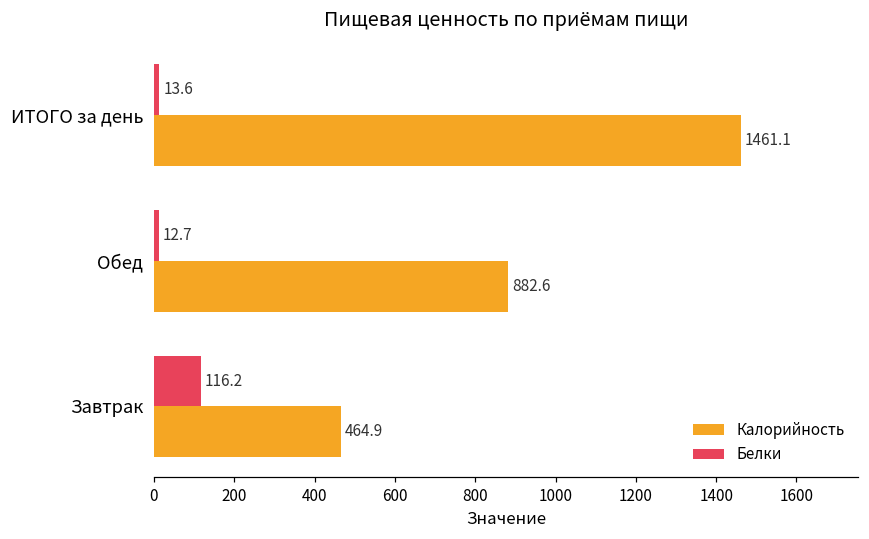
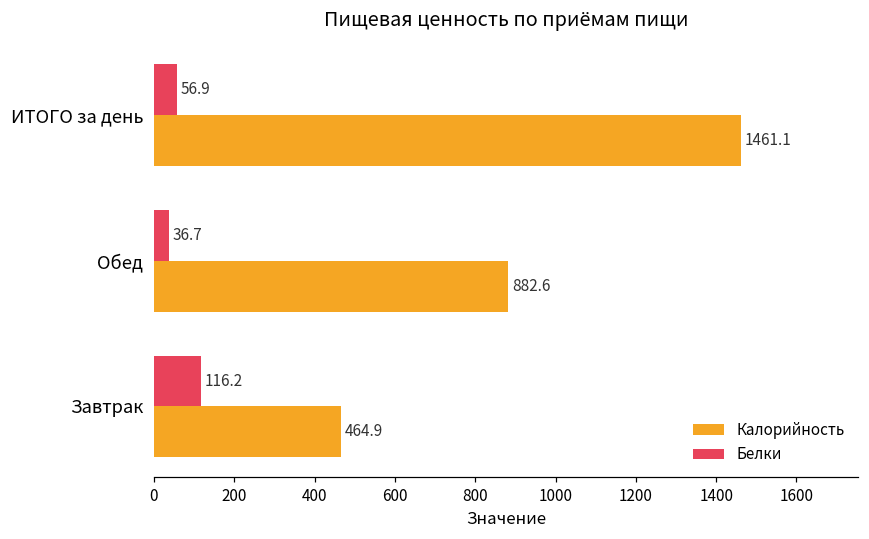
  {
    "Калорийность": {
      "ИТОГО за день": 1461.1,
      "Обед": 882.6,
      "Завтрак": 464.9
    },
    "Белки": {
-     "ИТОГО за день": 13.6,
-     "Обед": 12.7,
+     "ИТОГО за день": 56.9,
+     "Обед": 36.7,
      "Завтрак": 116.2
    }
  }
